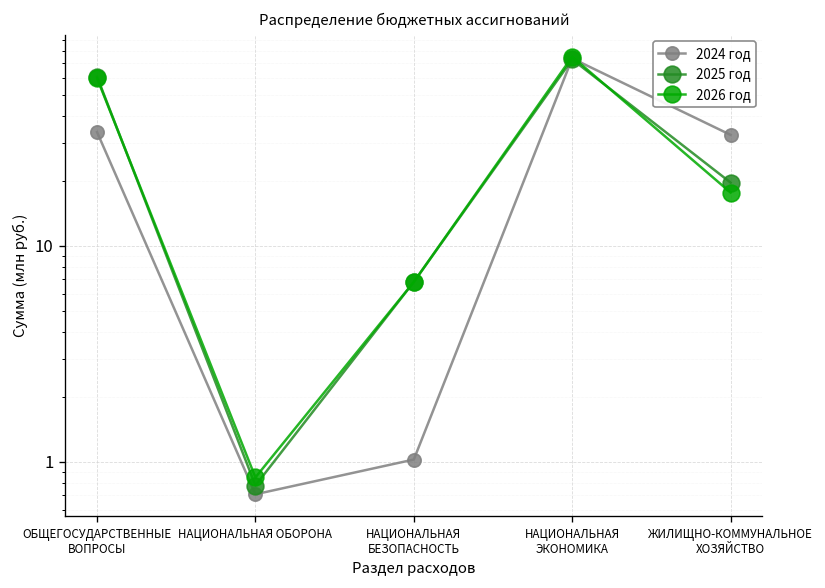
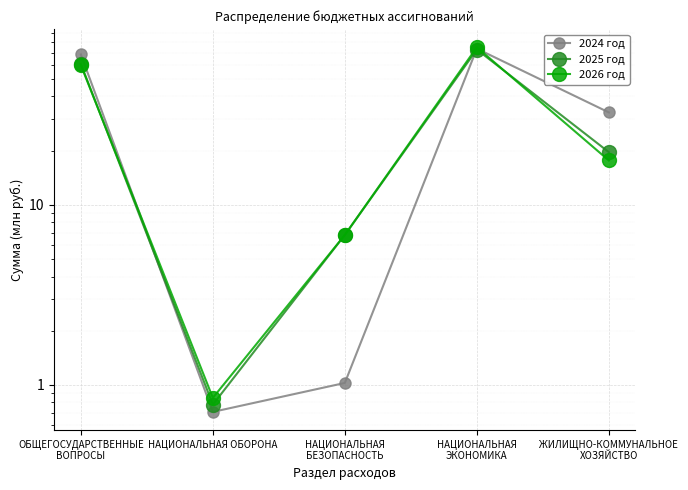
  {
    "2024 год": {
-     "ОБЩЕГОСУДАРСТВЕННЫЕ ВОПРОСЫ": 34,
+     "ОБЩЕГОСУДАРСТВЕННЫЕ ВОПРОСЫ": 68,
      "НАЦИОНАЛЬНАЯ ОБОРОНА": 0.71,
      "НАЦИОНАЛЬНАЯ БЕЗОПАСНОСТЬ": 1,
      "ЖИЛИЩНО-КОММУНАЛЬНОЕ ХОЗЯЙСТВО": 33
    }
  }
